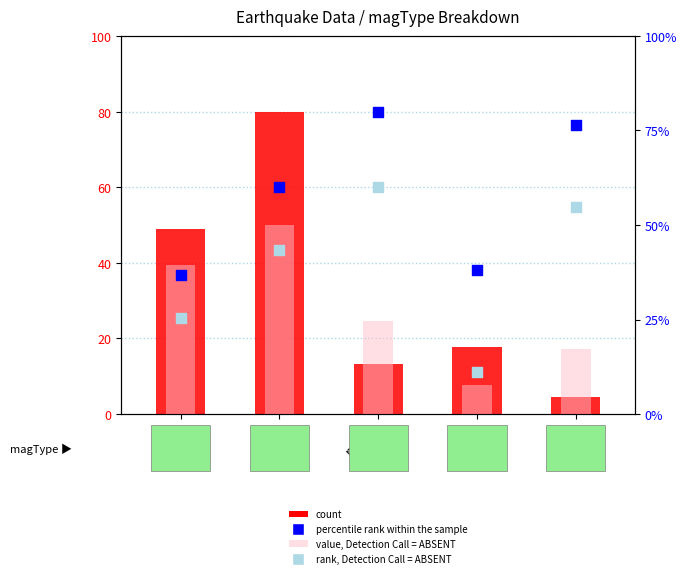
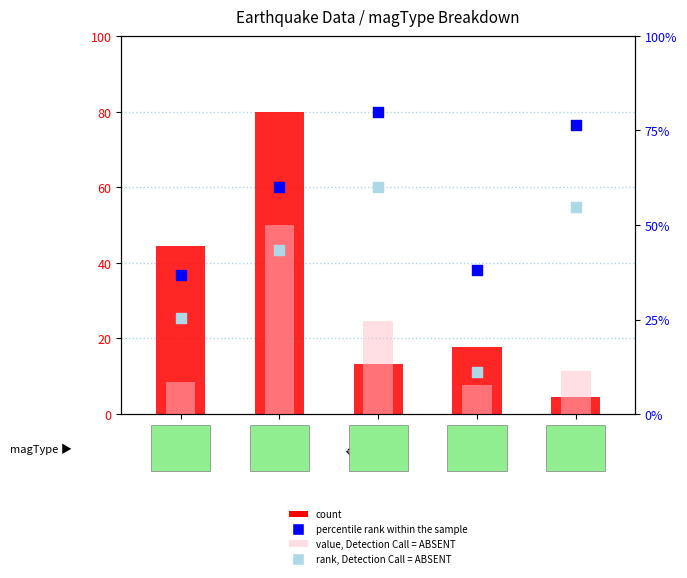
  {
    "count": {
-     "ml": 49,
+     "ml": 44,
      "mb": 80,
      "md": 18
    },
    "value, Detection Call = ABSENT": {
-     "ml": 39,
+     "ml": 8,
      "mww": 25,
-     "mwr": 17
+     "mwr": 11
    }
  }
